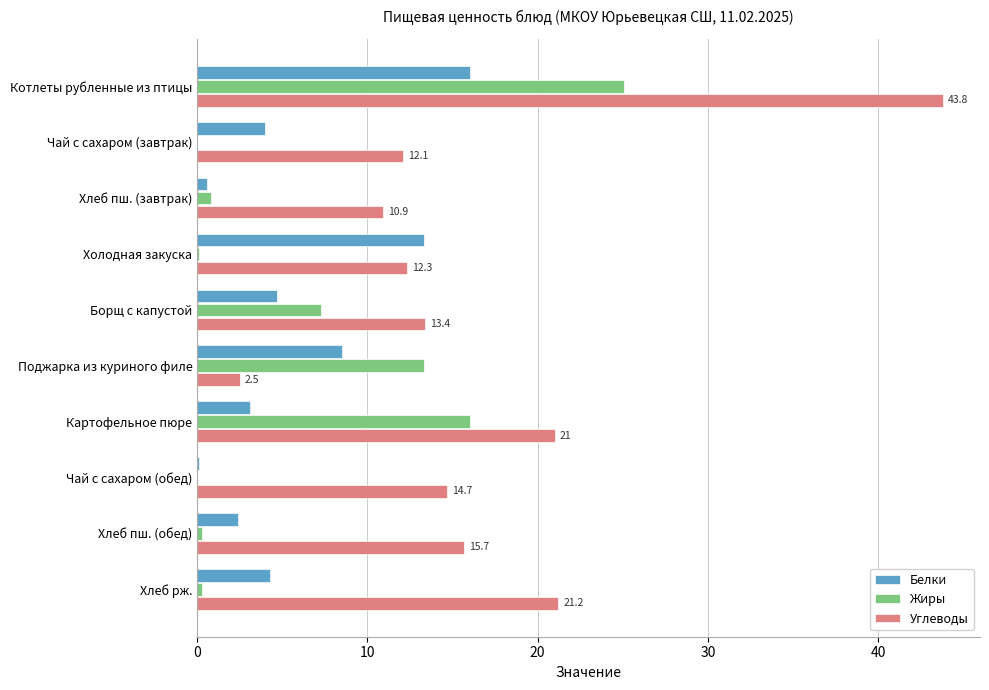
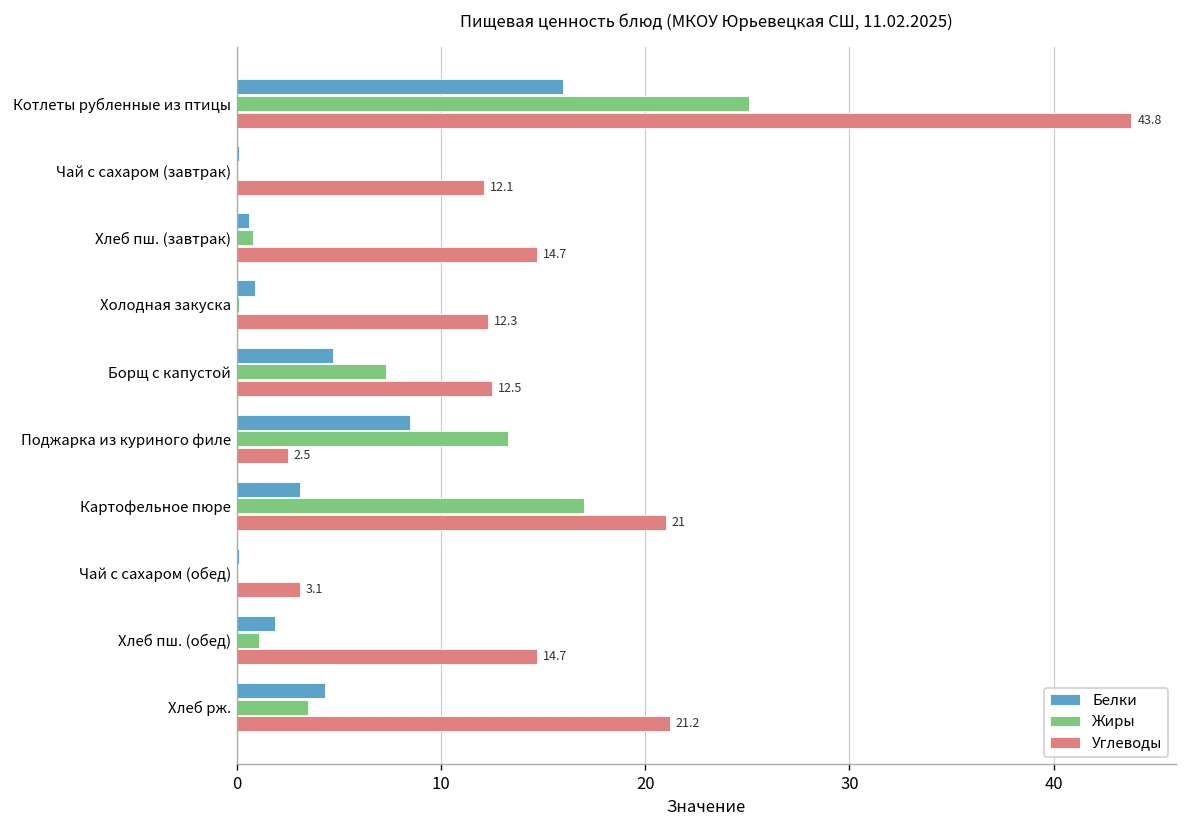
  {
    "Белки": {
      "Котлеты рубленные из птицы": 16.0,
-     "Чай с сахаром (завтрак)": 4.0,
+     "Чай с сахаром (завтрак)": 0.1,
      "Хлеб пш. (завтрак)": 0.6,
-     "Холодная закуска": 13.3,
+     "Холодная закуска": 0.9,
      "Борщ с капустой": 4.7,
      "Поджарка из куриного филе": 8.5,
      "Картофельное пюре": 3.1,
-     "Хлеб пш. (обед)": 2.4,
+     "Хлеб пш. (обед)": 1.9,
      "Хлеб рж.": 4.3
    },
    "Жиры": {
      "Котлеты рубленные из птицы": 25.1,
      "Чай с сахаром (завтрак)": 0.0,
      "Хлеб пш. (завтрак)": 0.8,
      "Борщ с капустой": 7.3,
      "Поджарка из куриного филе": 13.3,
-     "Картофельное пюре": 16,
+     "Картофельное пюре": 17,
      "Чай с сахаром (обед)": 0.0,
-     "Хлеб пш. (обед)": 0.3,
-     "Хлеб рж.": 0.3
+     "Хлеб пш. (обед)": 1.1,
+     "Хлеб рж.": 3.5
    },
    "Углеводы": {
      "Котлеты рубленные из птицы": 43.8,
      "Чай с сахаром (завтрак)": 12.1,
-     "Хлеб пш. (завтрак)": 10.9,
+     "Хлеб пш. (завтрак)": 14.7,
      "Холодная закуска": 12.3,
-     "Борщ с капустой": 13.4,
+     "Борщ с капустой": 12.5,
      "Поджарка из куриного филе": 2.5,
      "Картофельное пюре": 21,
-     "Чай с сахаром (обед)": 14.7,
-     "Хлеб пш. (обед)": 15.7,
+     "Чай с сахаром (обед)": 3.1,
+     "Хлеб пш. (обед)": 14.7,
      "Хлеб рж.": 21.2
    }
  }
